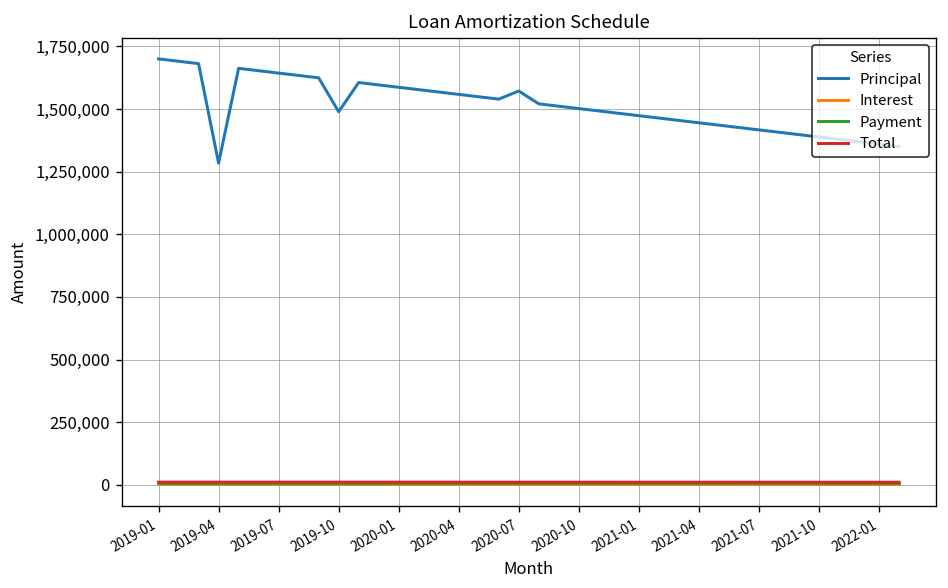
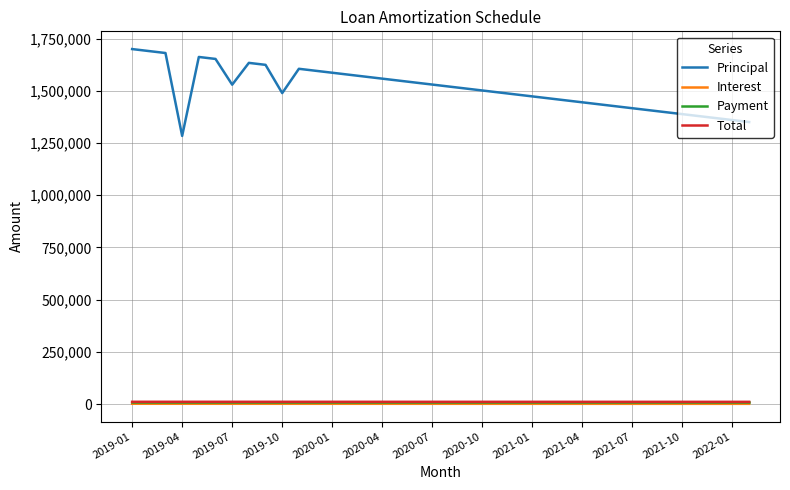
  {
    "Principal": {
      "2019-01": "1,700,000",
      "2019-04": "1,280,000",
-     "2019-07": "1,640,000",
+     "2019-07": "1,530,000",
      "2019-10": "1,490,000",
      "2020-01": "1,590,000",
      "2020-04": "1,560,000",
-     "2020-07": "1,570,000",
+     "2020-07": "1,530,000",
      "2020-10": "1,500,000",
      "2021-01": "1,470,000",
      "2021-04": "1,450,000",
      "2021-07": "1,420,000"
    }
  }
